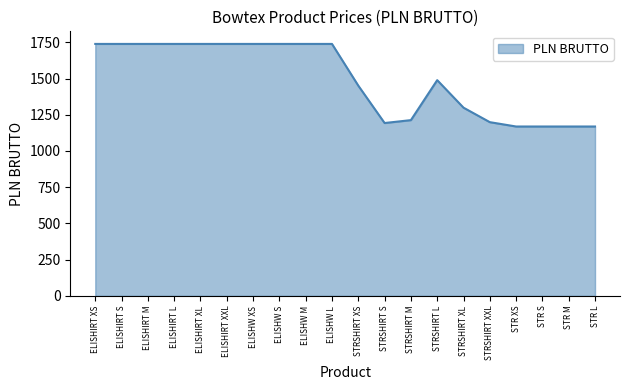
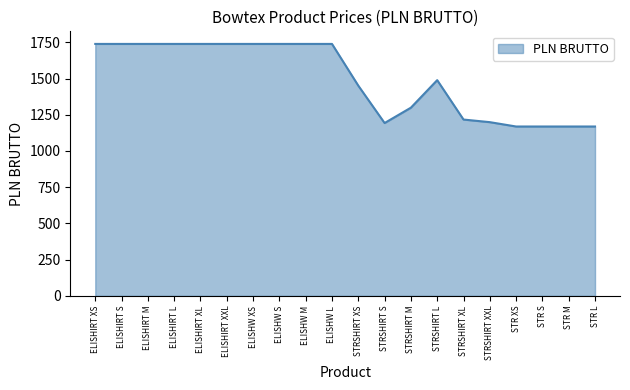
  {
    "ELISHIRT XS": 1740,
    "ELISHIRT S": 1740,
    "ELISHIRT M": 1740,
    "ELISHIRT L": 1740,
    "ELISHIRT XL": 1740,
    "ELISHIRT XXL": 1740,
    "ELISHW XS": 1740,
    "ELISHW S": 1740,
    "ELISHW M": 1740,
    "ELISHW L": 1740,
    "STRSHIRT XS": 1450,
    "STRSHIRT S": 1190,
-   "STRSHIRT M": 1210,
+   "STRSHIRT M": 1300,
    "STRSHIRT L": 1490,
-   "STRSHIRT XL": 1300,
+   "STRSHIRT XL": 1220,
    "STRSHIRT XXL": 1200,
    "STR XS": 1170,
    "STR S": 1170,
    "STR M": 1170,
    "STR L": 1170
  }
